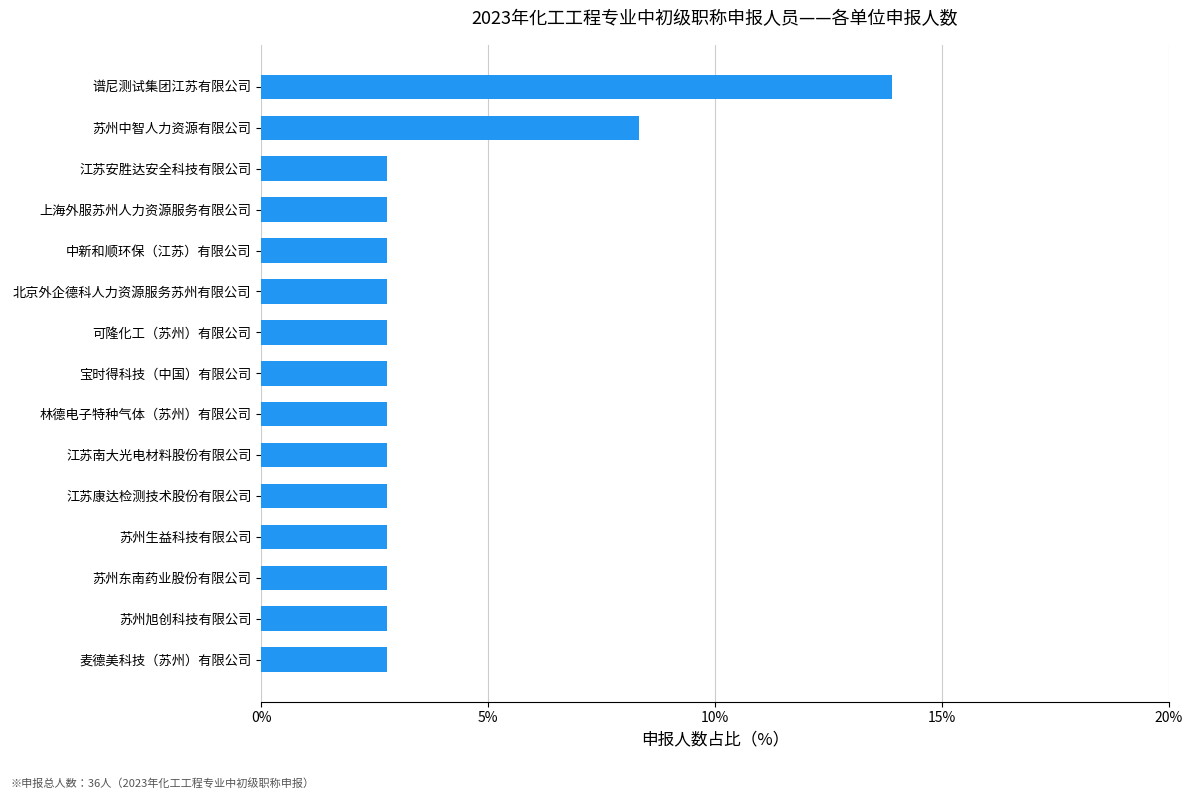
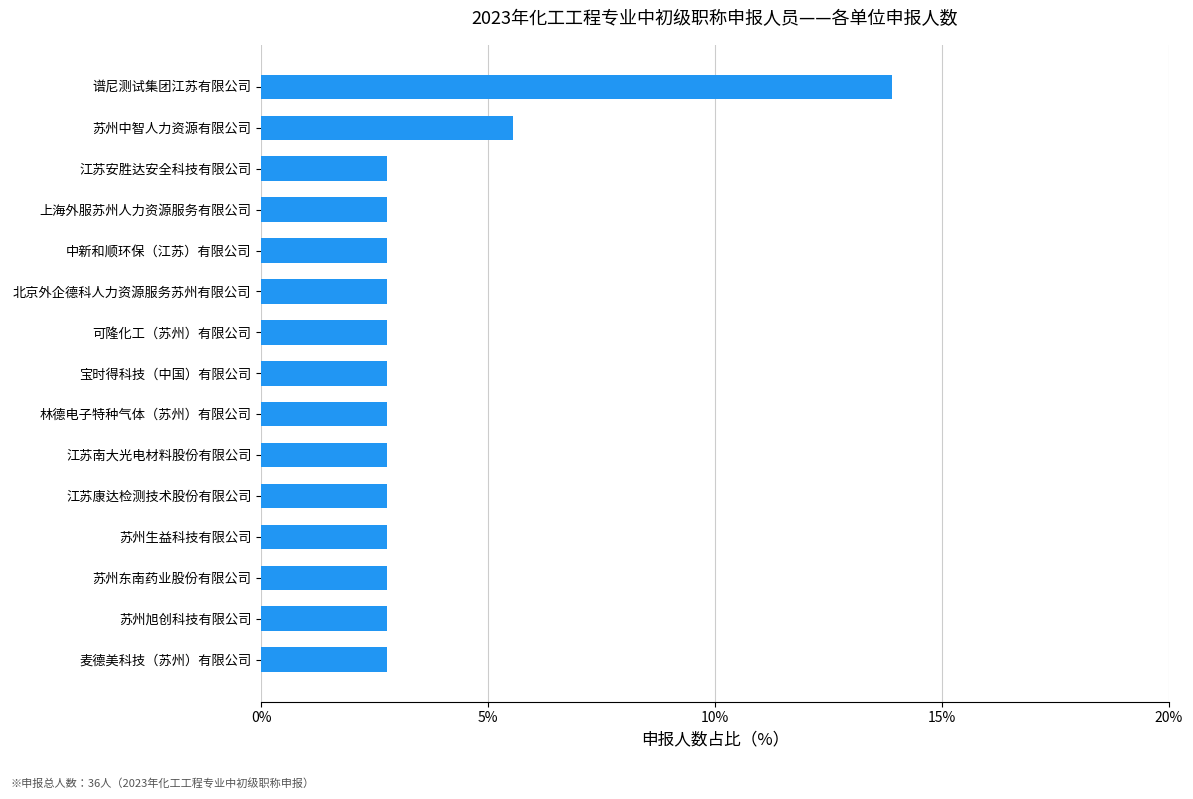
  {
    "谱尼测试集团江苏有限公司": "13.9%",
-   "苏州中智人力资源有限公司": "8.3%",
+   "苏州中智人力资源有限公司": "5.6%",
    "江苏安胜达安全科技有限公司": "2.8%",
    "上海外服苏州人力资源服务有限公司": "2.8%",
    "中新和顺环保（江苏）有限公司": "2.8%",
    "北京外企德科人力资源服务苏州有限公司": "2.8%",
    "可隆化工（苏州）有限公司": "2.8%",
    "宝时得科技（中国）有限公司": "2.8%",
    "林德电子特种气体（苏州）有限公司": "2.8%",
    "江苏南大光电材料股份有限公司": "2.8%",
    "江苏康达检测技术股份有限公司": "2.8%",
    "苏州生益科技有限公司": "2.8%",
    "苏州东南药业股份有限公司": "2.8%",
    "苏州旭创科技有限公司": "2.8%",
    "麦德美科技（苏州）有限公司": "2.8%"
  }
